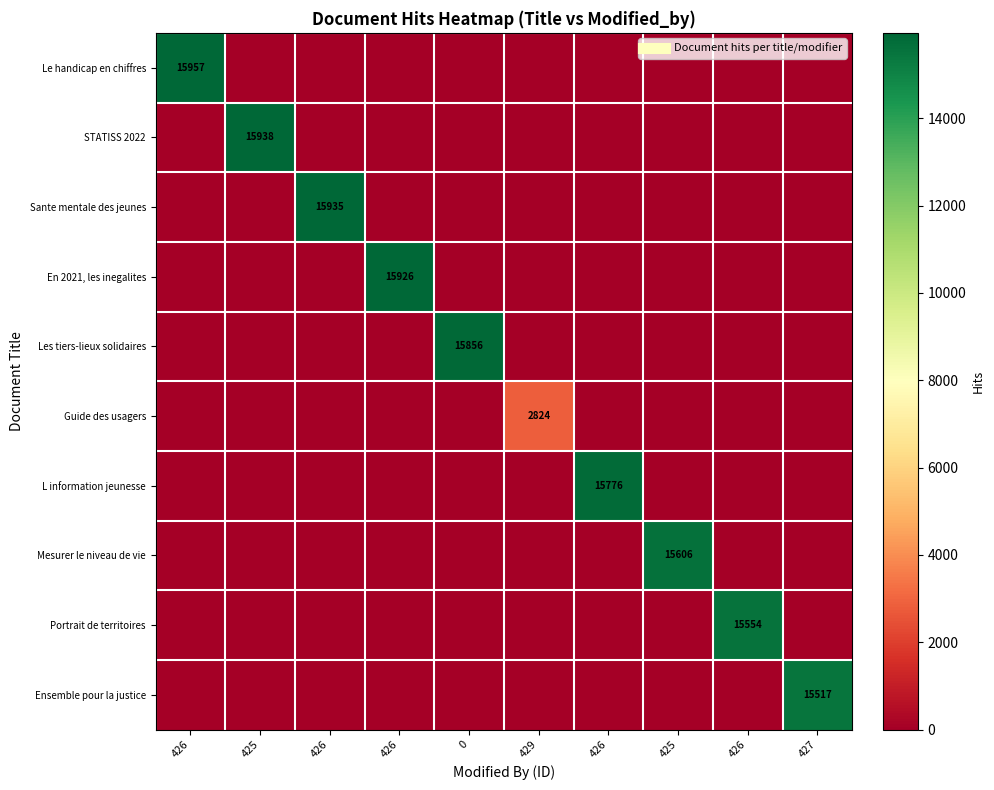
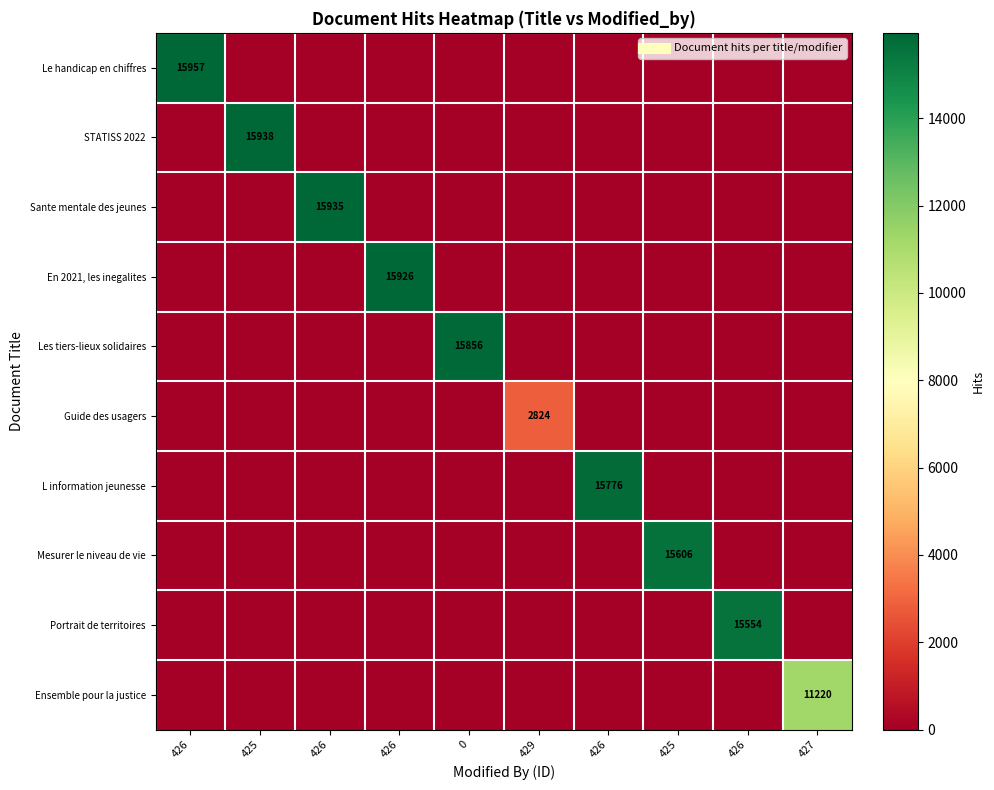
  {
    "Les tiers-lieux solidaires": {
      "0": 15856
    },
    "Guide des usagers": {
      "429": 2824
    },
    "Ensemble pour la justice": {
-     "427": 15517
+     "427": 11220
    }
  }
